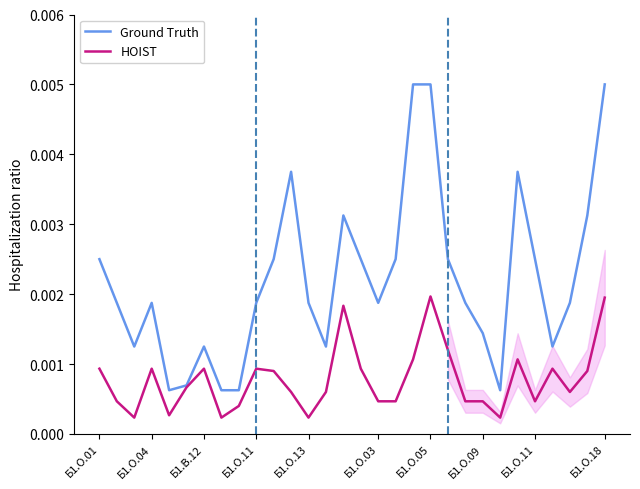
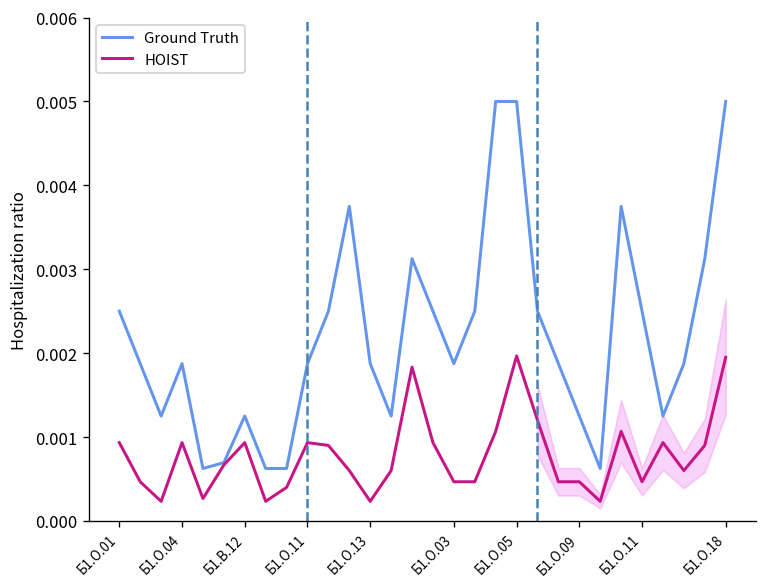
  {
    "Ground Truth": {
-     "Б1.О.09": 0.0014,
+     "Б1.О.09": 0.0013,
      "Б1.О.18": 0.0050
    },
    "HOIST": {
      "Б1.О.09": 0.0005,
      "Б1.О.18": 0.0020
    }
  }
